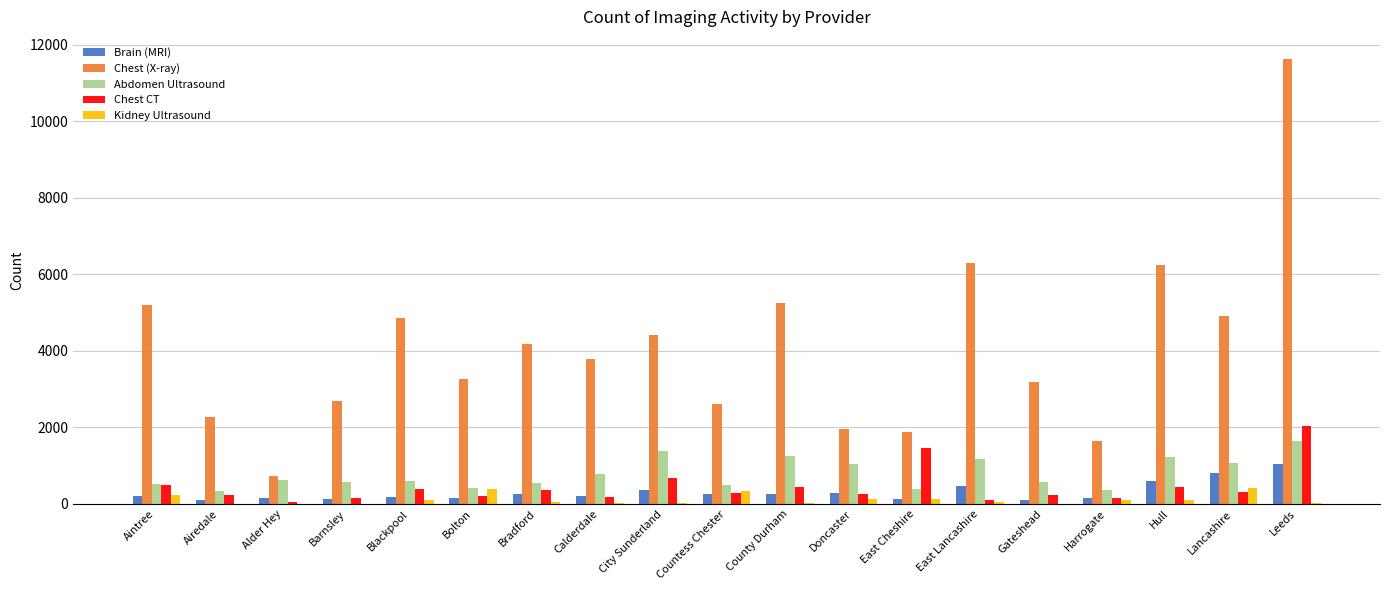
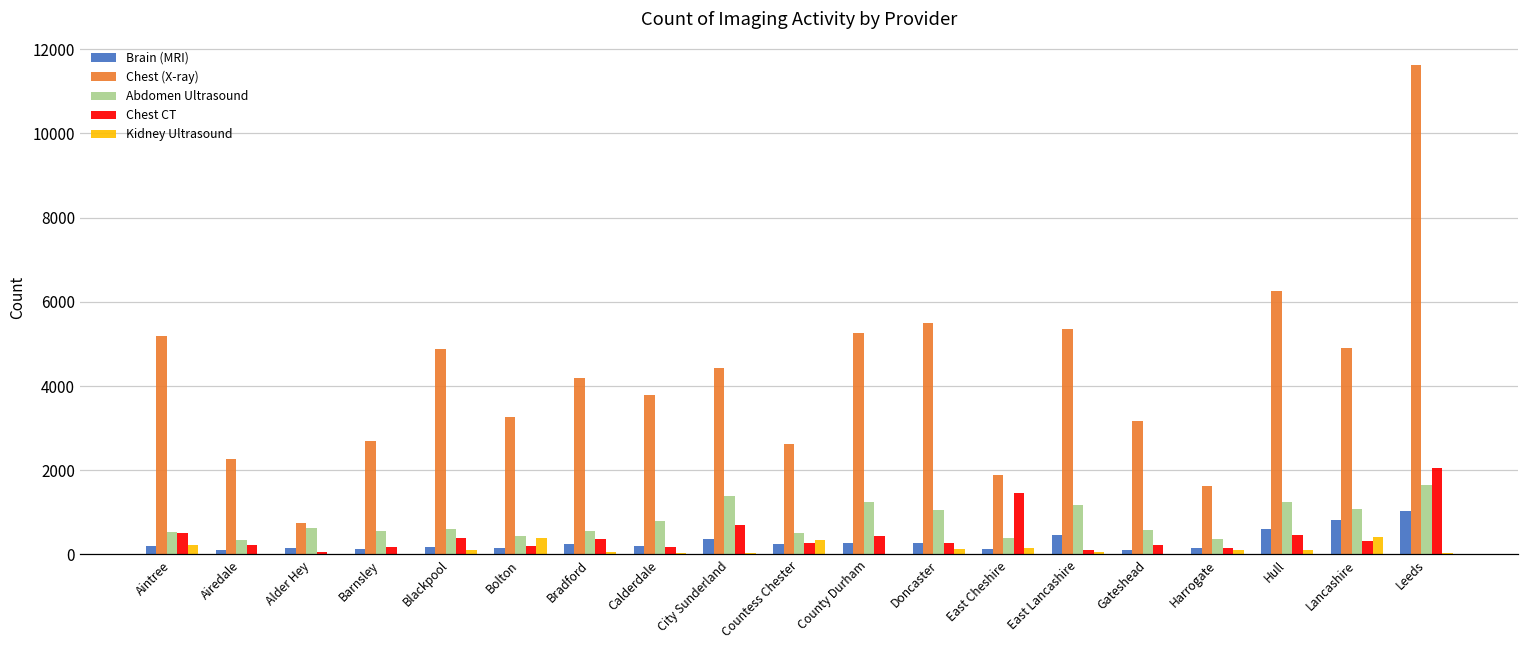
  {
    "Brain (MRI)": {
      "Aintree": 200,
      "Airedale": 100,
      "Alder Hey": 100,
      "Barnsley": 100,
      "Blackpool": 200,
      "Bolton": 200,
      "Bradford": 300,
      "Calderdale": 200,
      "City Sunderland": 400,
      "Countess Chester": 300,
      "County Durham": 300,
      "Doncaster": 300,
      "East Cheshire": 100,
      "East Lancashire": 500,
      "Gateshead": 100,
      "Harrogate": 200,
      "Hull": 600,
      "Lancashire": 800,
      "Leeds": 1000
    },
    "Chest (X-ray)": {
      "Aintree": 5200,
      "Airedale": 2300,
      "Alder Hey": 700,
      "Barnsley": 2700,
      "Blackpool": 4900,
      "Bolton": 3300,
      "Bradford": 4200,
      "Calderdale": 3800,
      "City Sunderland": 4400,
      "Countess Chester": 2600,
      "County Durham": 5300,
-     "Doncaster": 2000,
+     "Doncaster": 5500,
      "East Cheshire": 1900,
-     "East Lancashire": 6300,
+     "East Lancashire": 5400,
      "Gateshead": 3200,
      "Harrogate": 1600,
      "Hull": 6300,
      "Lancashire": 4900,
      "Leeds": 11600
    },
    "Abdomen Ultrasound": {
      "Aintree": 500,
      "Airedale": 300,
      "Alder Hey": 600,
      "Barnsley": 600,
      "Blackpool": 600,
      "Bolton": 400,
      "Bradford": 500,
      "Calderdale": 800,
      "City Sunderland": 1400,
      "Countess Chester": 500,
      "County Durham": 1300,
      "Doncaster": 1100,
      "East Cheshire": 400,
      "East Lancashire": 1200,
      "Gateshead": 600,
      "Harrogate": 400,
      "Hull": 1200,
      "Lancashire": 1100,
      "Leeds": 1600
    },
    "Chest CT": {
      "Aintree": 500,
      "Airedale": 200,
      "Barnsley": 200,
      "Blackpool": 400,
      "Bolton": 200,
      "Bradford": 400,
      "Calderdale": 200,
      "City Sunderland": 700,
      "Countess Chester": 300,
      "County Durham": 400,
      "Doncaster": 300,
      "East Cheshire": 1500,
      "East Lancashire": 100,
      "Gateshead": 200,
      "Harrogate": 100,
      "Hull": 500,
      "Lancashire": 300,
      "Leeds": 2000
    },
    "Kidney Ultrasound": {
      "Aintree": 200,
      "Airedale": 0,
      "Alder Hey": 0,
      "Barnsley": 0,
      "Blackpool": 100,
      "Bolton": 400,
      "Countess Chester": 300,
      "Doncaster": 100,
      "East Cheshire": 100,
      "Gateshead": 0,
      "Harrogate": 100,
      "Hull": 100,
      "Lancashire": 400
    }
  }
